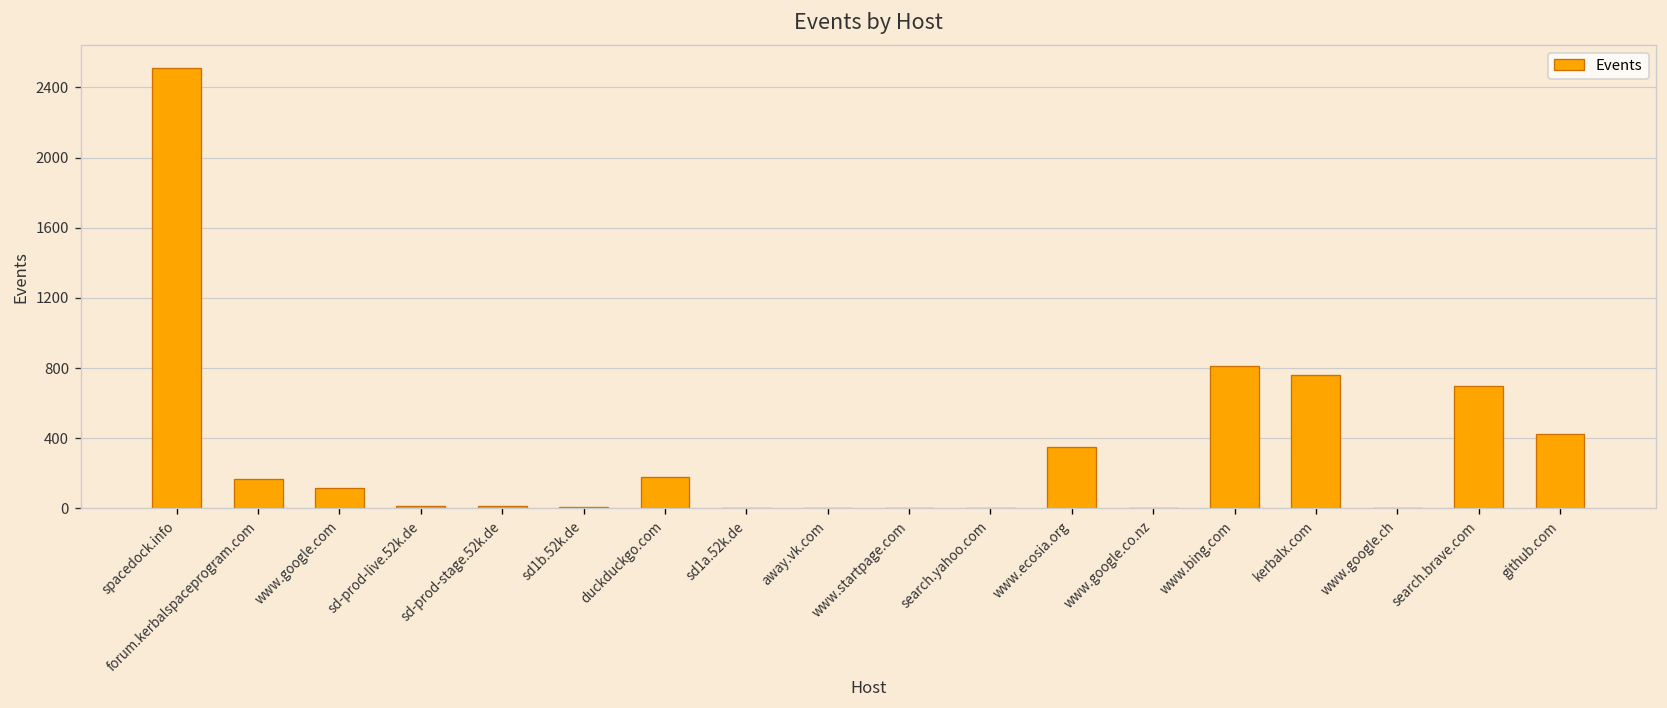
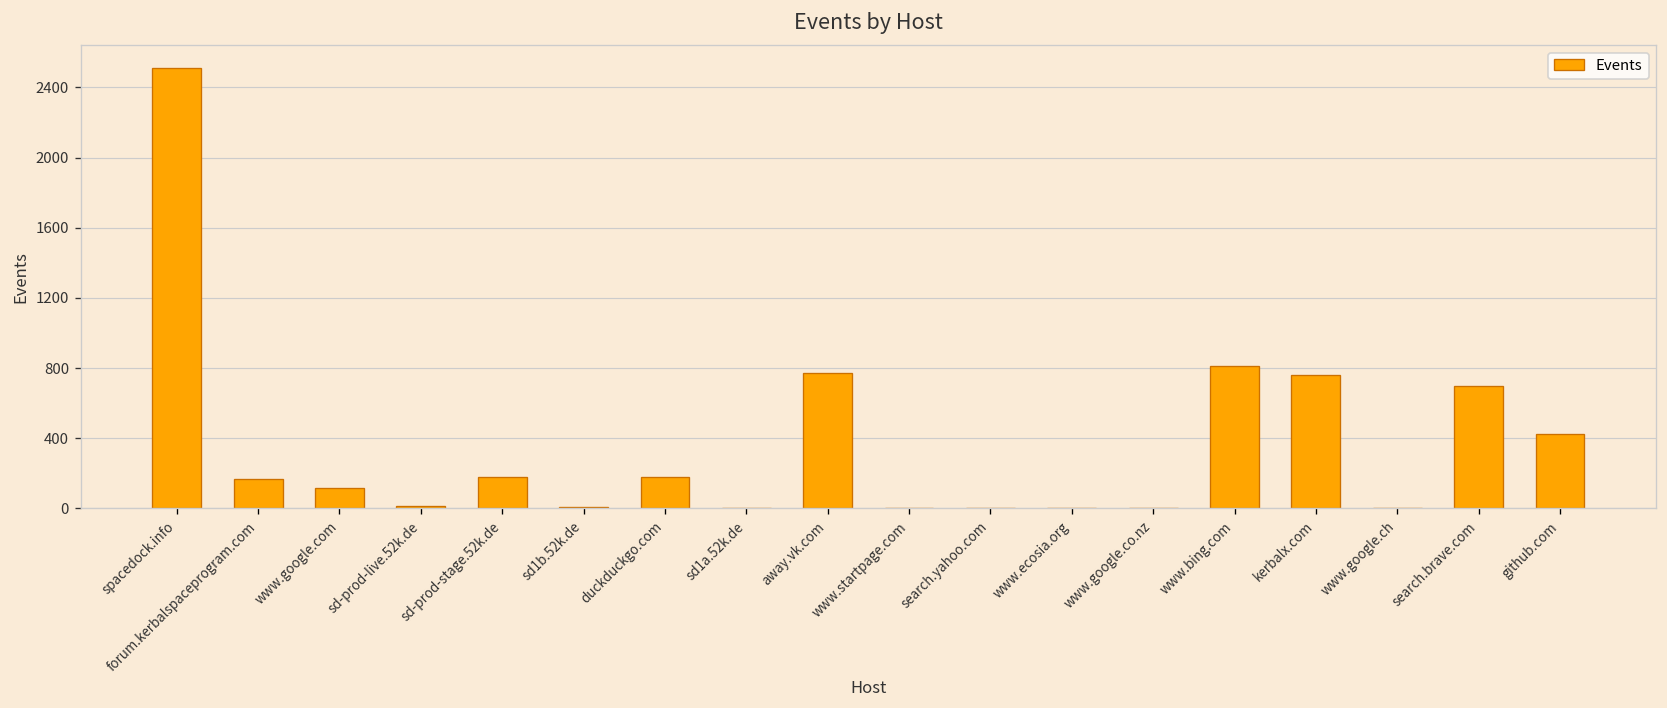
  {
    "spacedock.info": 2510,
    "forum.kerbalspaceprogram.com": 170,
    "www.google.com": 120,
-   "sd-prod-stage.52k.de": 10,
+   "sd-prod-stage.52k.de": 180,
    "duckduckgo.com": 180,
-   "away.vk.com": 0,
-   "www.ecosia.org": 350,
+   "away.vk.com": 770,
+   "www.ecosia.org": 0,
    "www.bing.com": 810,
    "kerbalx.com": 760,
    "search.brave.com": 700,
    "github.com": 420
  }
